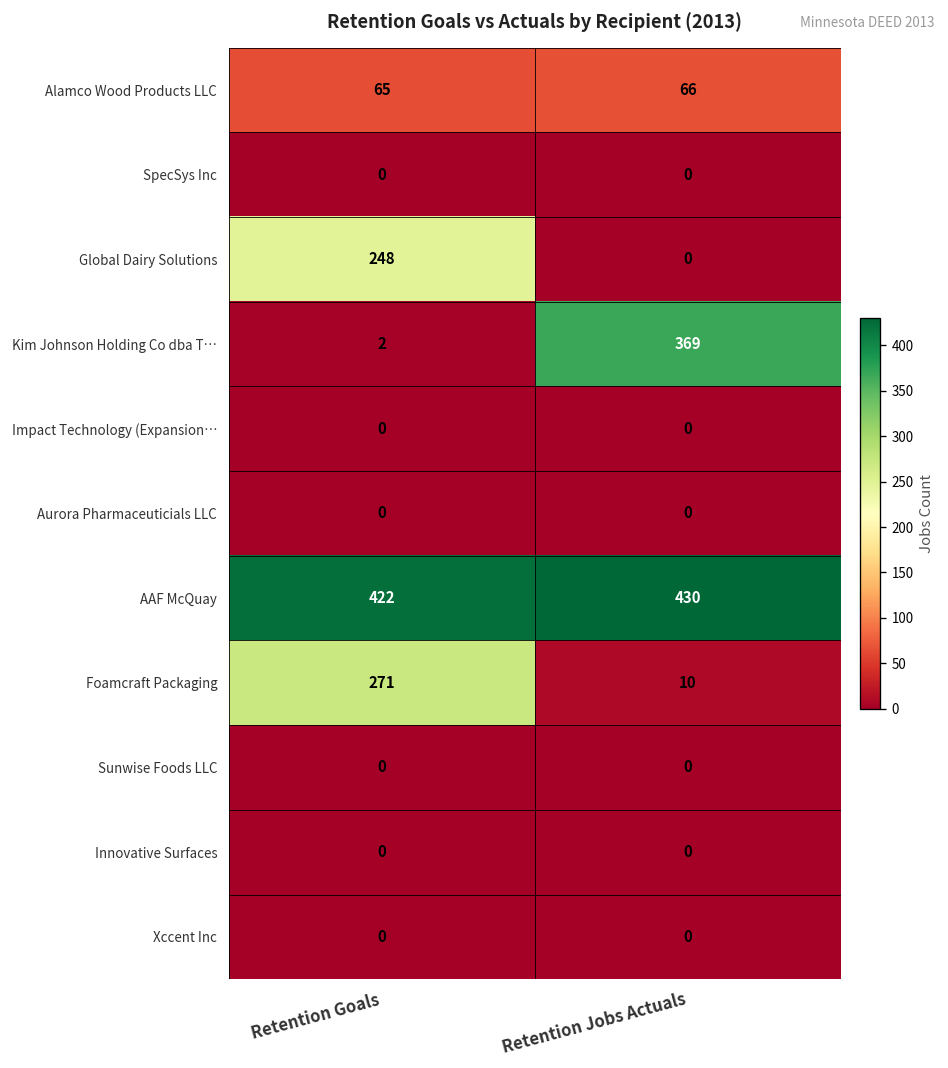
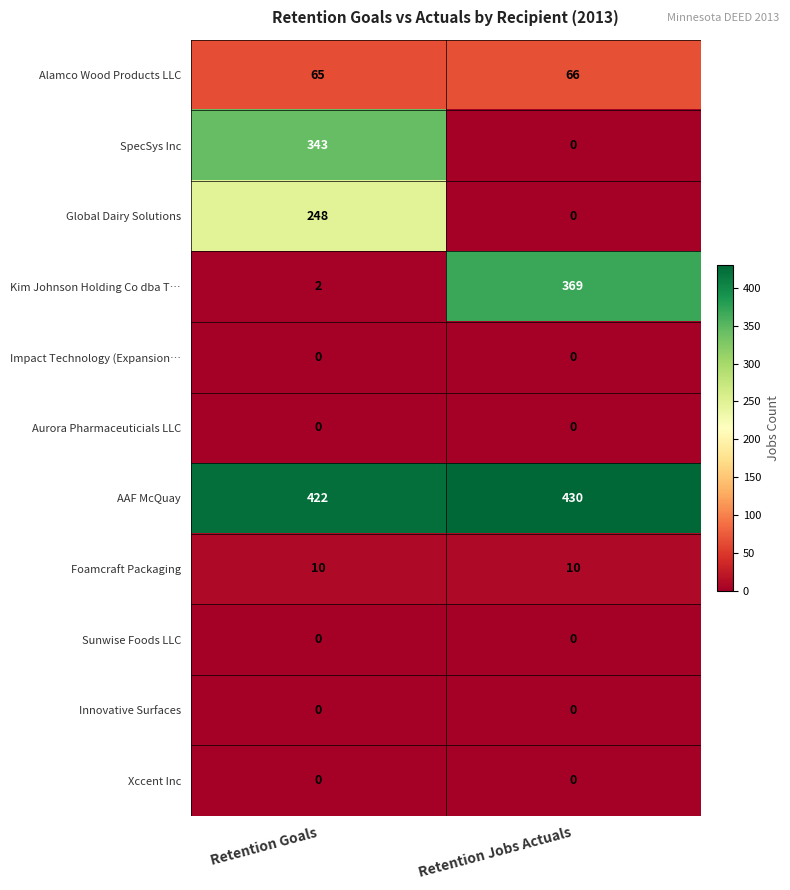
  {
    "Alamco Wood Products LLC": {
      "Retention Goals": 65,
      "Retention Jobs Actuals": 66
    },
    "SpecSys Inc": {
-     "Retention Goals": 0,
+     "Retention Goals": 343,
      "Retention Jobs Actuals": 0
    },
    "Global Dairy Solutions": {
      "Retention Goals": 248,
      "Retention Jobs Actuals": 0
    },
    "Kim Johnson Holding Co dba T…": {
      "Retention Goals": 2,
      "Retention Jobs Actuals": 369
    },
    "Impact Technology (Expansion…": {
      "Retention Goals": 0,
      "Retention Jobs Actuals": 0
    },
    "Aurora Pharmaceuticials LLC": {
      "Retention Goals": 0,
      "Retention Jobs Actuals": 0
    },
    "AAF McQuay": {
      "Retention Goals": 422,
      "Retention Jobs Actuals": 430
    },
    "Foamcraft Packaging": {
-     "Retention Goals": 271,
+     "Retention Goals": 10,
      "Retention Jobs Actuals": 10
    },
    "Sunwise Foods LLC": {
      "Retention Goals": 0,
      "Retention Jobs Actuals": 0
    },
    "Innovative Surfaces": {
      "Retention Goals": 0,
      "Retention Jobs Actuals": 0
    },
    "Xccent Inc": {
      "Retention Goals": 0,
      "Retention Jobs Actuals": 0
    }
  }
